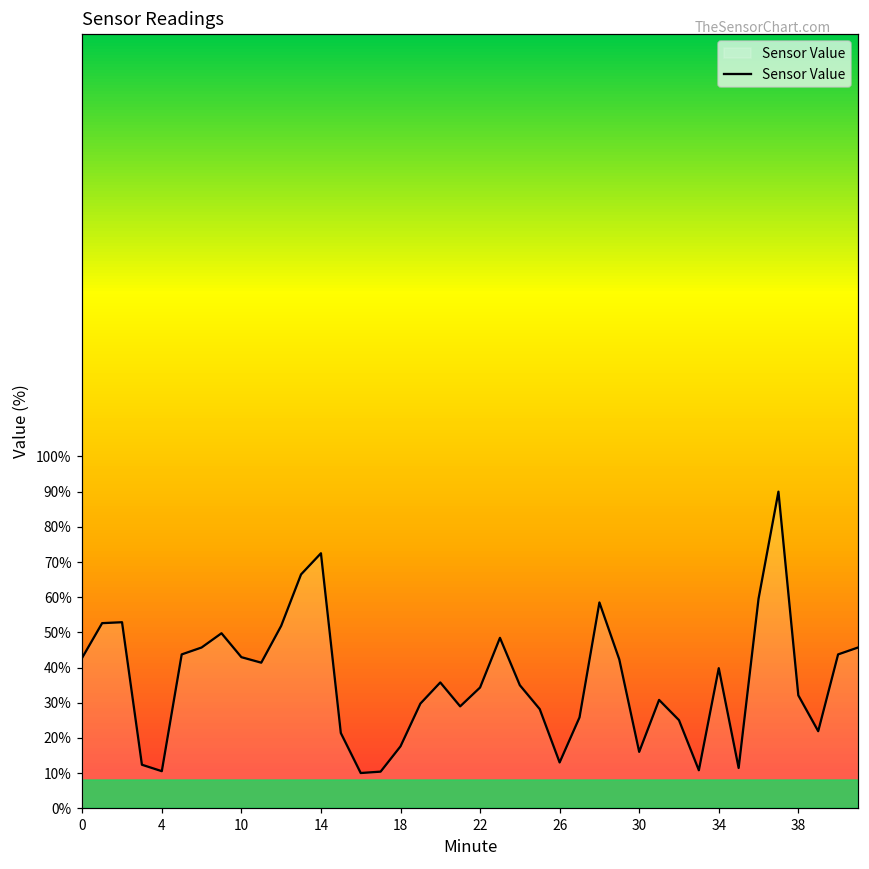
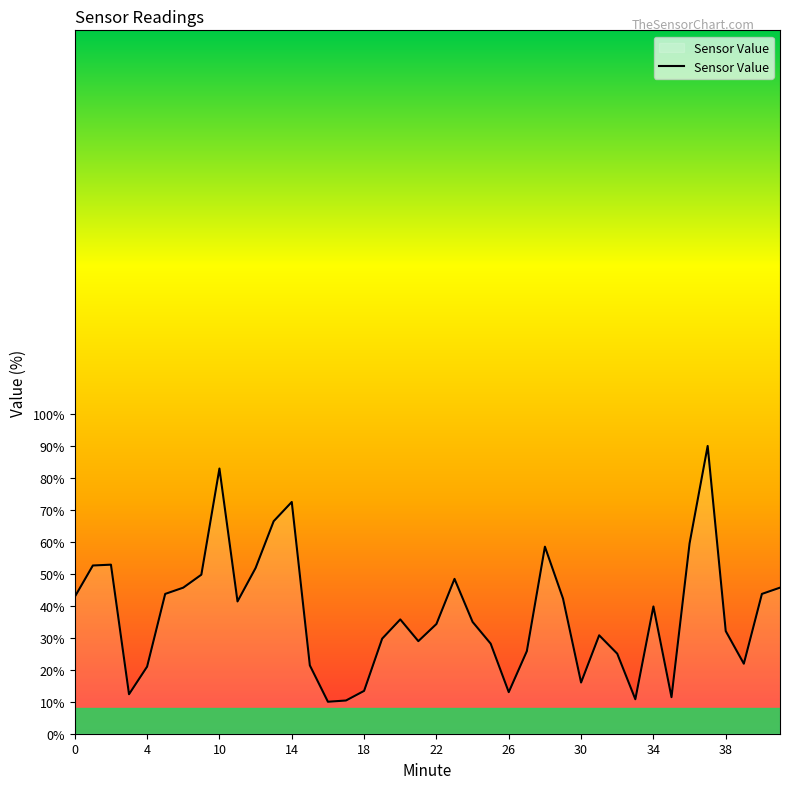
  {
    "0": "43%",
-   "4": "11%",
-   "10": "43%",
+   "4": "21%",
+   "10": "83%",
    "14": "72%",
-   "18": "18%",
+   "18": "13%",
    "22": "34%",
    "26": "13%",
    "30": "16%",
    "34": "40%",
    "38": "32%"
  }
